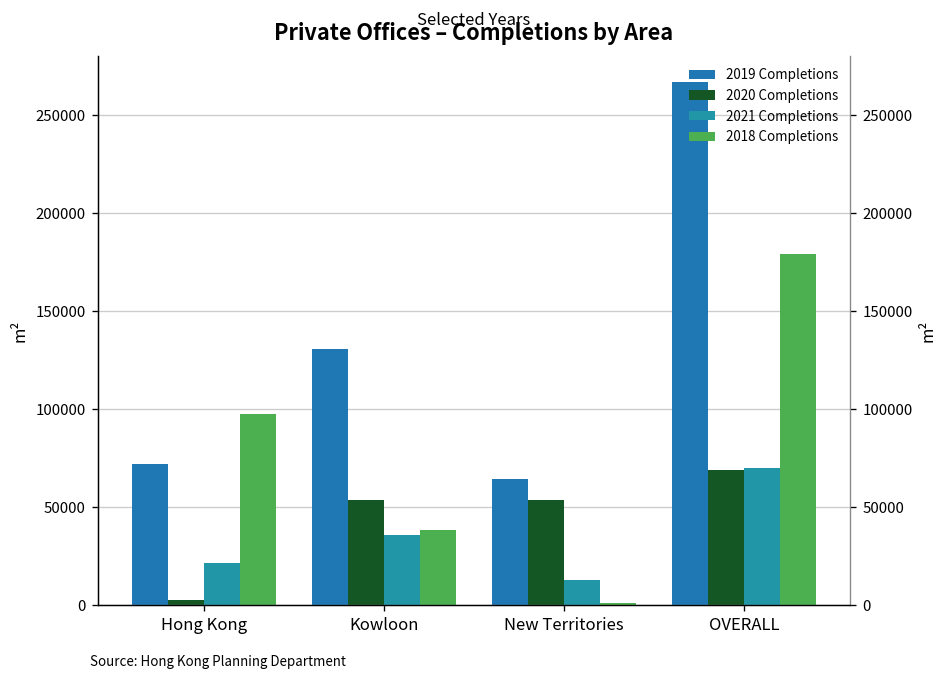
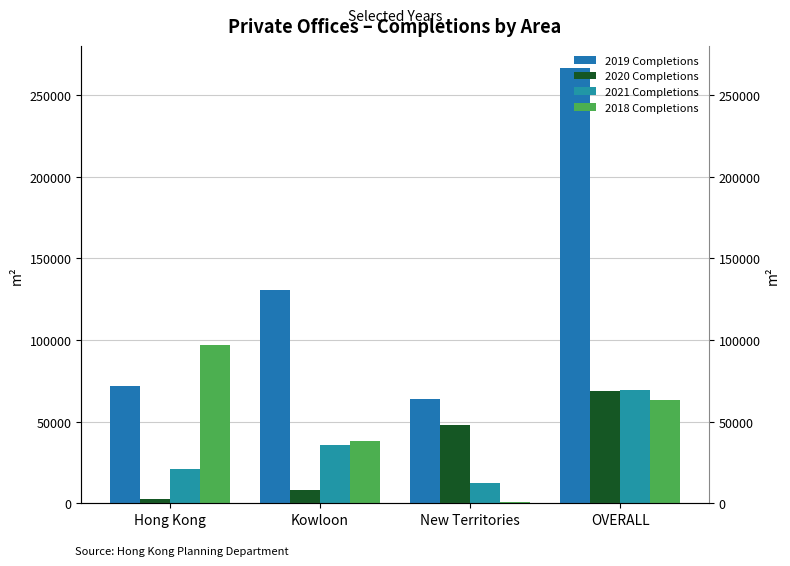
  {
    "2020 Completions": {
      "Hong Kong": 2000,
-     "Kowloon": 54000,
-     "New Territories": 54000,
+     "Kowloon": 8000,
+     "New Territories": 48000,
      "OVERALL": 69000
    },
    "2018 Completions": {
      "Hong Kong": 97000,
      "Kowloon": 38000,
-     "OVERALL": 179000
+     "OVERALL": 63000
    }
  }
